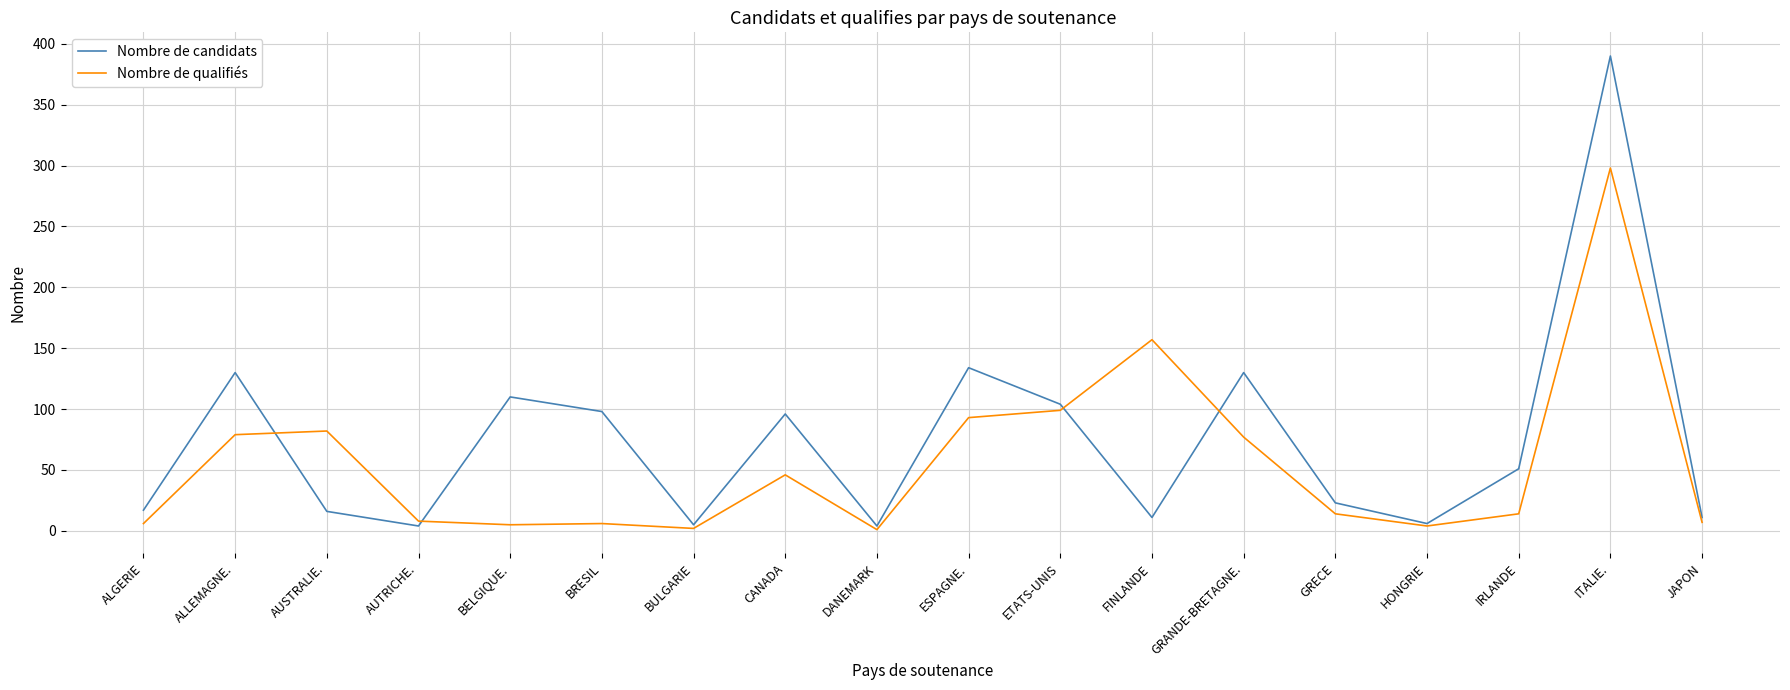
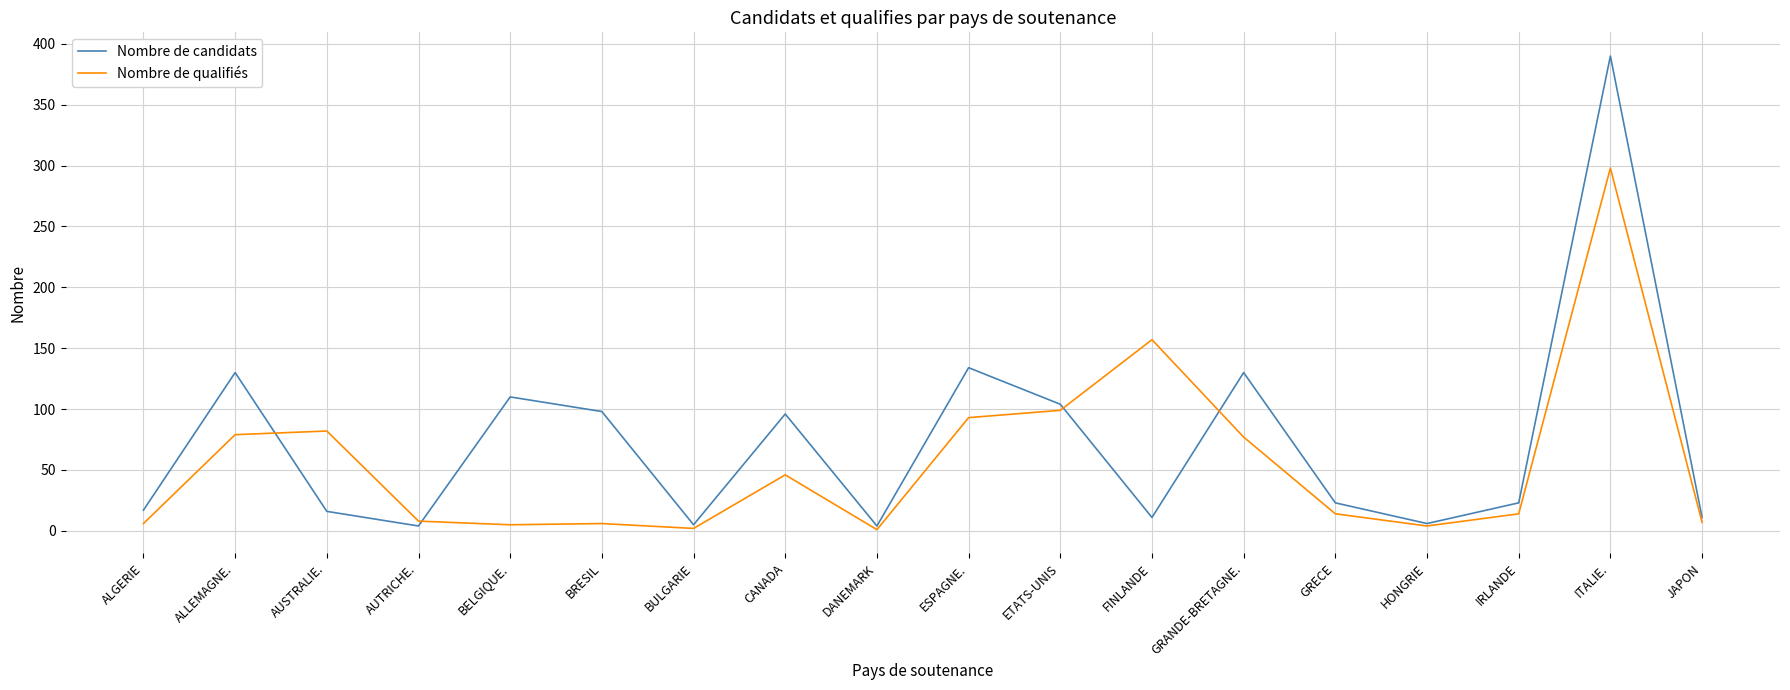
  {
    "Nombre de candidats": {
      "ALGERIE": 17,
      "ALLEMAGNE.": 130,
      "AUSTRALIE.": 16,
      "AUTRICHE.": 4,
      "BELGIQUE.": 110,
      "BRESIL": 98,
      "BULGARIE": 5,
      "CANADA": 96,
      "DANEMARK": 4,
      "ESPAGNE.": 134,
      "ETATS-UNIS": 104,
      "FINLANDE": 11,
      "GRANDE-BRETAGNE.": 130,
      "GRECE": 23,
-     "IRLANDE": 51,
+     "IRLANDE": 23,
      "ITALIE.": 390,
      "JAPON": 11
    },
    "Nombre de qualifiés": {
      "ALGERIE": 6,
      "ALLEMAGNE.": 79,
      "AUSTRALIE.": 82,
      "AUTRICHE.": 8,
      "BELGIQUE.": 5,
      "BRESIL": 6,
      "BULGARIE": 2,
      "CANADA": 46,
      "DANEMARK": 1,
      "ESPAGNE.": 93,
      "ETATS-UNIS": 99,
      "FINLANDE": 157,
      "GRANDE-BRETAGNE.": 77,
      "GRECE": 14,
      "IRLANDE": 14,
      "ITALIE.": 298,
      "JAPON": 7
    }
  }
